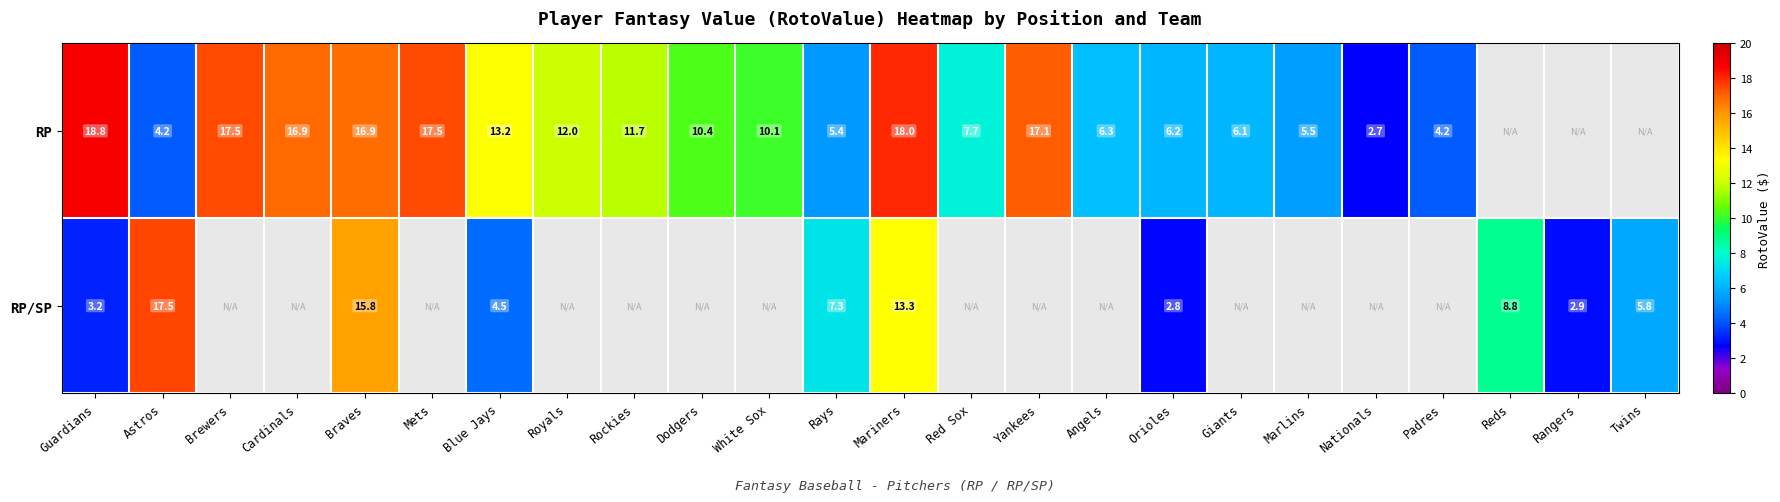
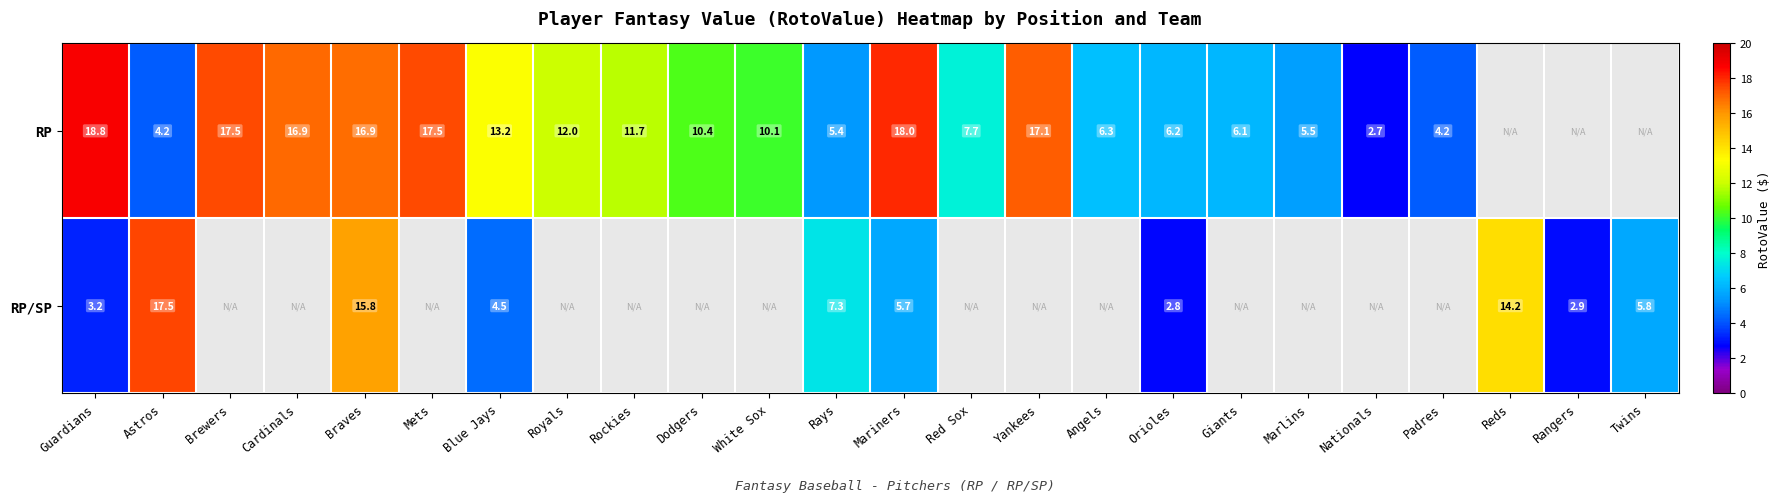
  {
    "RP/SP": {
-     "Mariners": 13.3,
-     "Reds": 8.8
+     "Mariners": 5.7,
+     "Reds": 14.2
    }
  }
